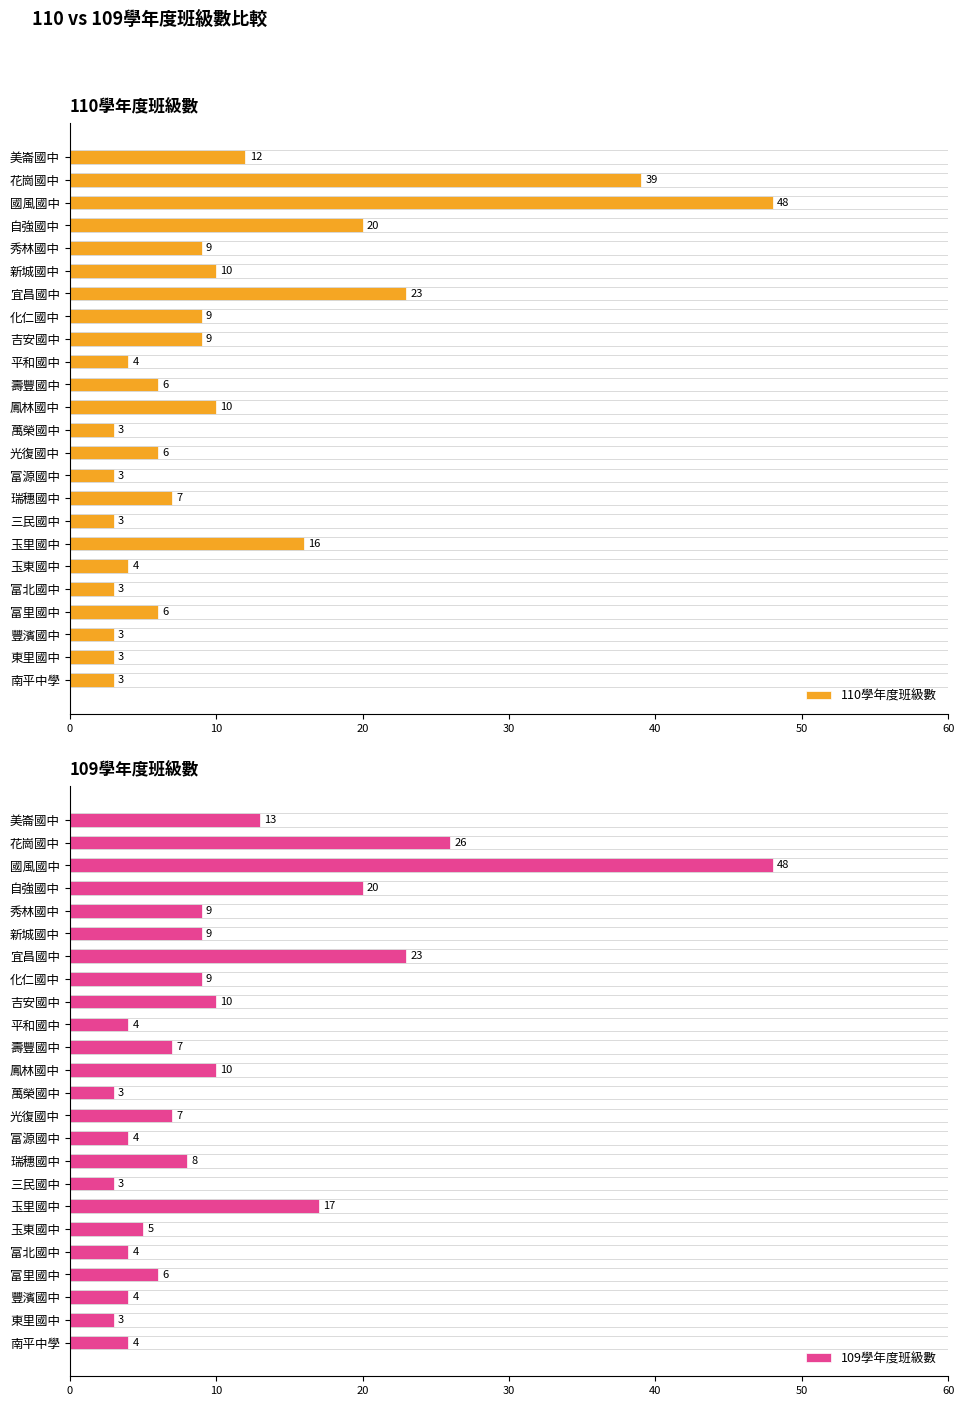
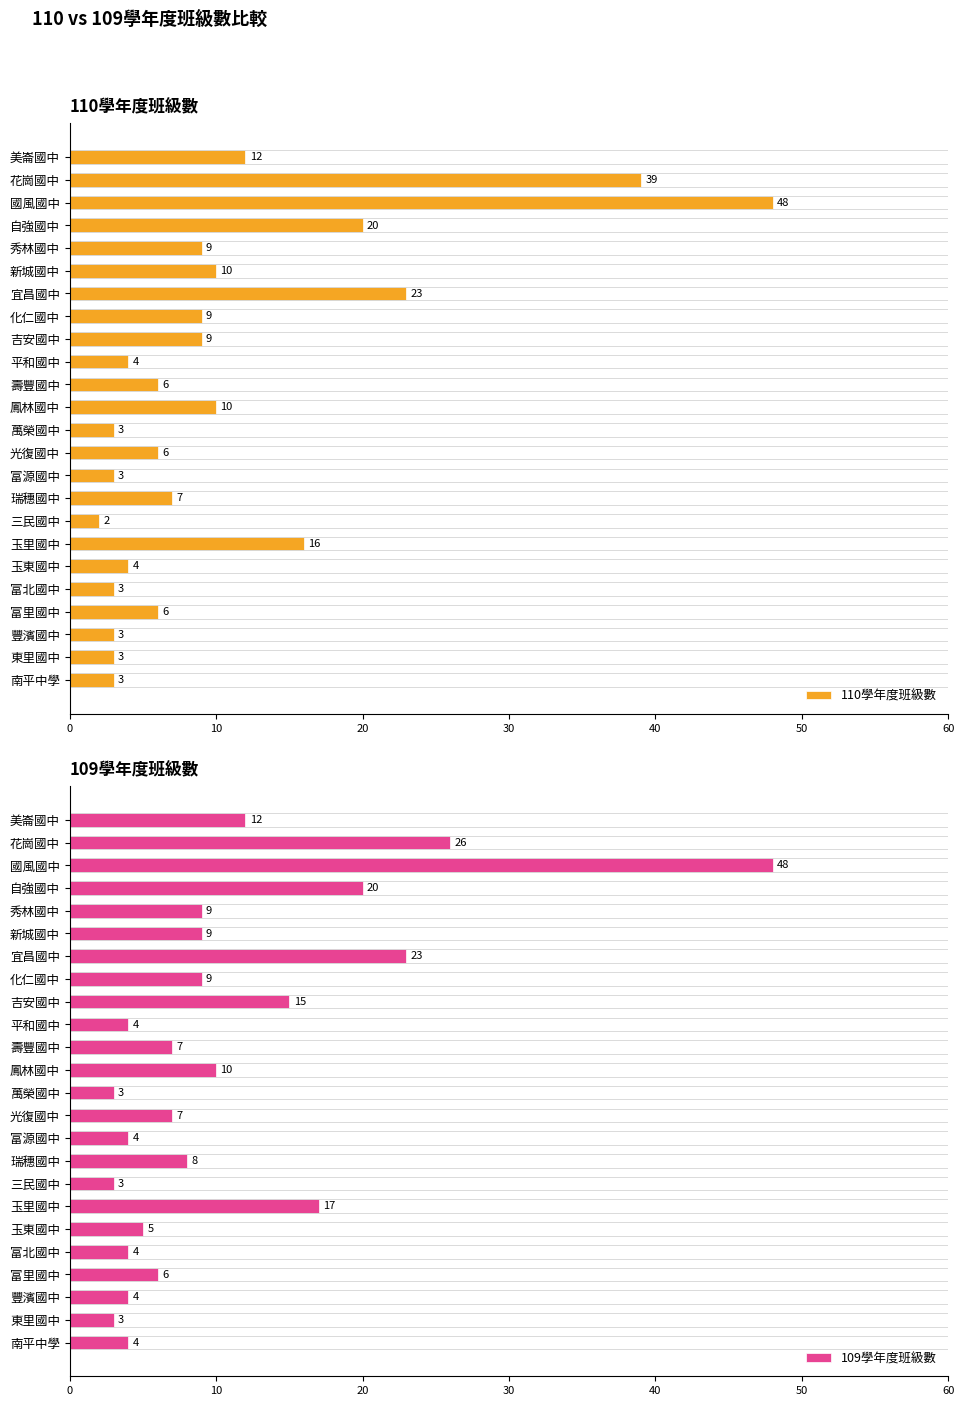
  {
    "110學年度班級數": {
      "美崙國中": 12,
      "花崗國中": 39,
      "國風國中": 48,
      "自強國中": 20,
      "秀林國中": 9,
      "新城國中": 10,
      "宜昌國中": 23,
      "化仁國中": 9,
      "吉安國中": 9,
      "平和國中": 4,
      "壽豐國中": 6,
      "鳳林國中": 10,
      "萬榮國中": 3,
      "光復國中": 6,
      "富源國中": 3,
      "瑞穗國中": 7,
-     "三民國中": 3,
+     "三民國中": 2,
      "玉里國中": 16,
      "玉東國中": 4,
      "富北國中": 3,
      "富里國中": 6,
      "豐濱國中": 3,
      "東里國中": 3,
      "南平中學": 3
    },
    "109學年度班級數": {
-     "美崙國中": 13,
+     "美崙國中": 12,
      "花崗國中": 26,
      "國風國中": 48,
      "自強國中": 20,
      "秀林國中": 9,
      "新城國中": 9,
      "宜昌國中": 23,
      "化仁國中": 9,
-     "吉安國中": 10,
+     "吉安國中": 15,
      "平和國中": 4,
      "壽豐國中": 7,
      "鳳林國中": 10,
      "萬榮國中": 3,
      "光復國中": 7,
      "富源國中": 4,
      "瑞穗國中": 8,
      "三民國中": 3,
      "玉里國中": 17,
      "玉東國中": 5,
      "富北國中": 4,
      "富里國中": 6,
      "豐濱國中": 4,
      "東里國中": 3,
      "南平中學": 4
    }
  }
